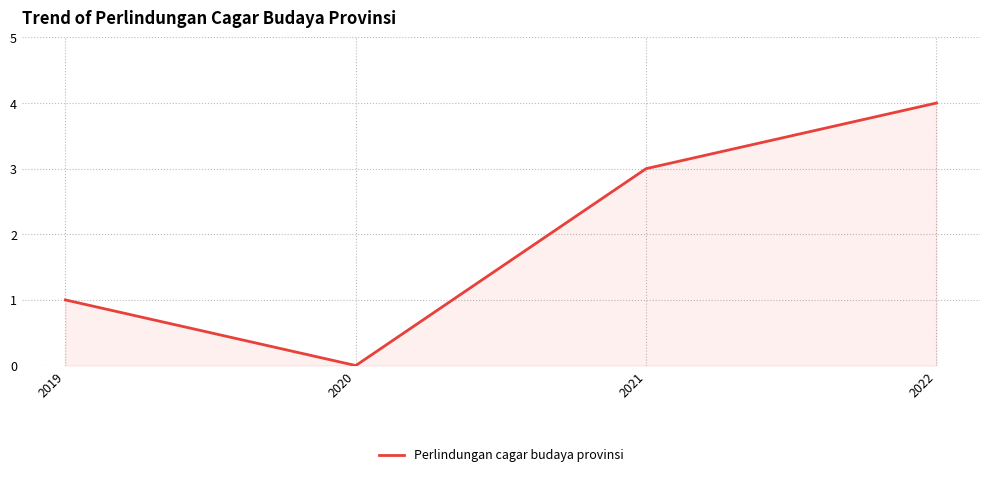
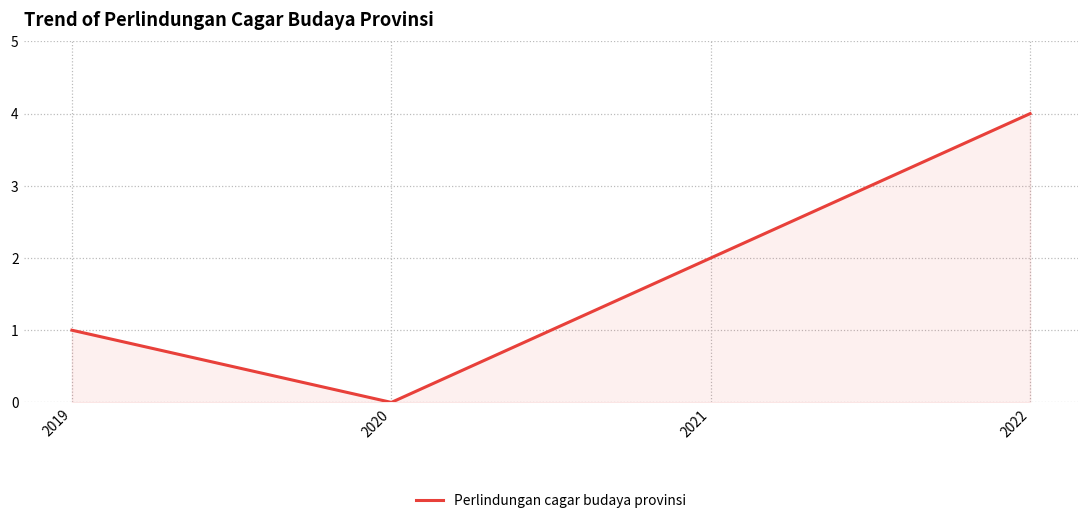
  {
    "2019": 1,
    "2020": 0,
-   "2021": 3,
+   "2021": 2,
    "2022": 4
  }
